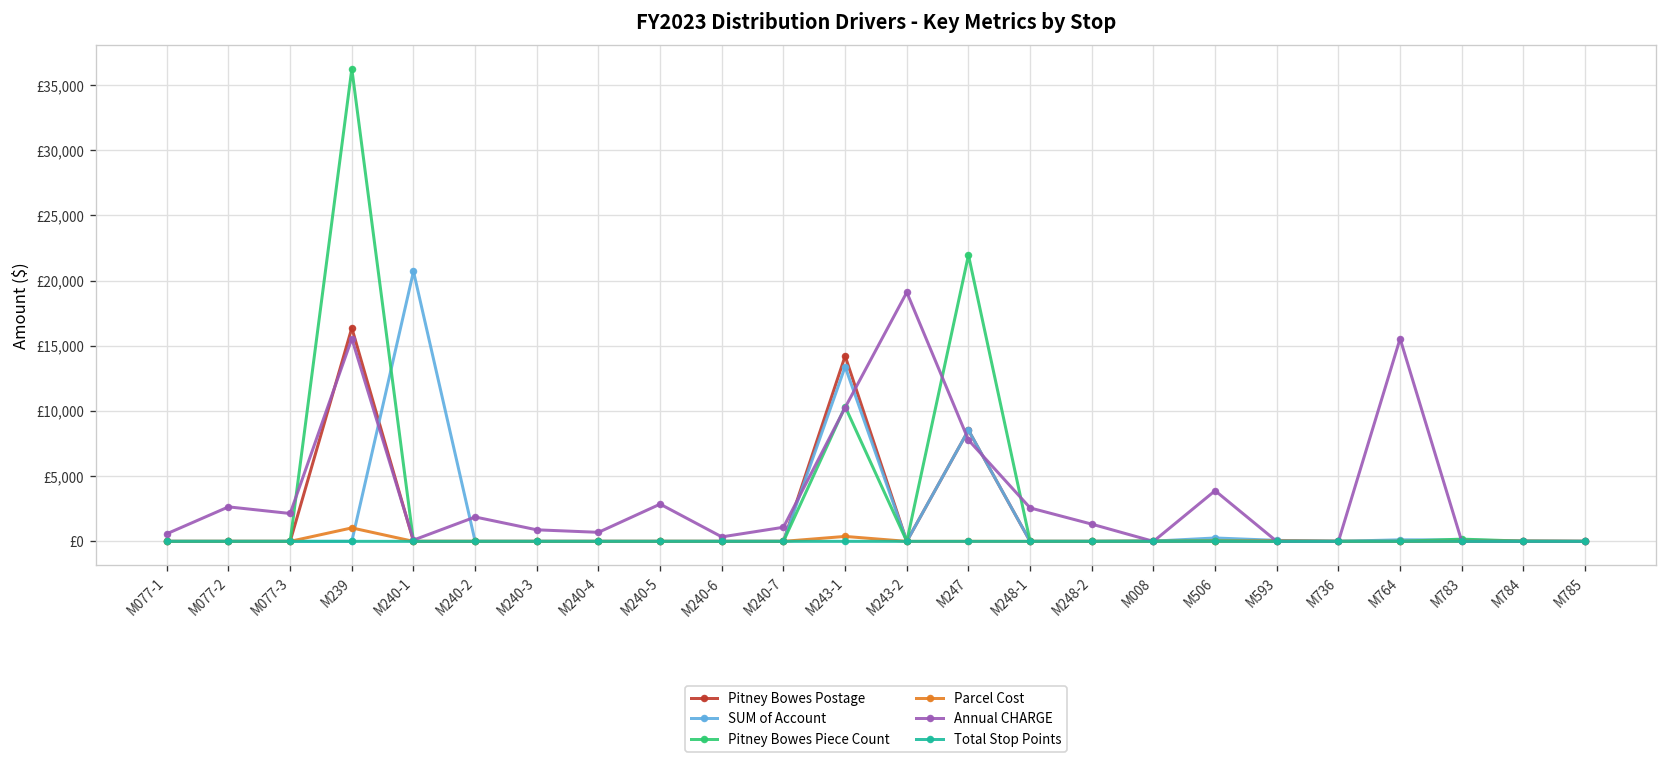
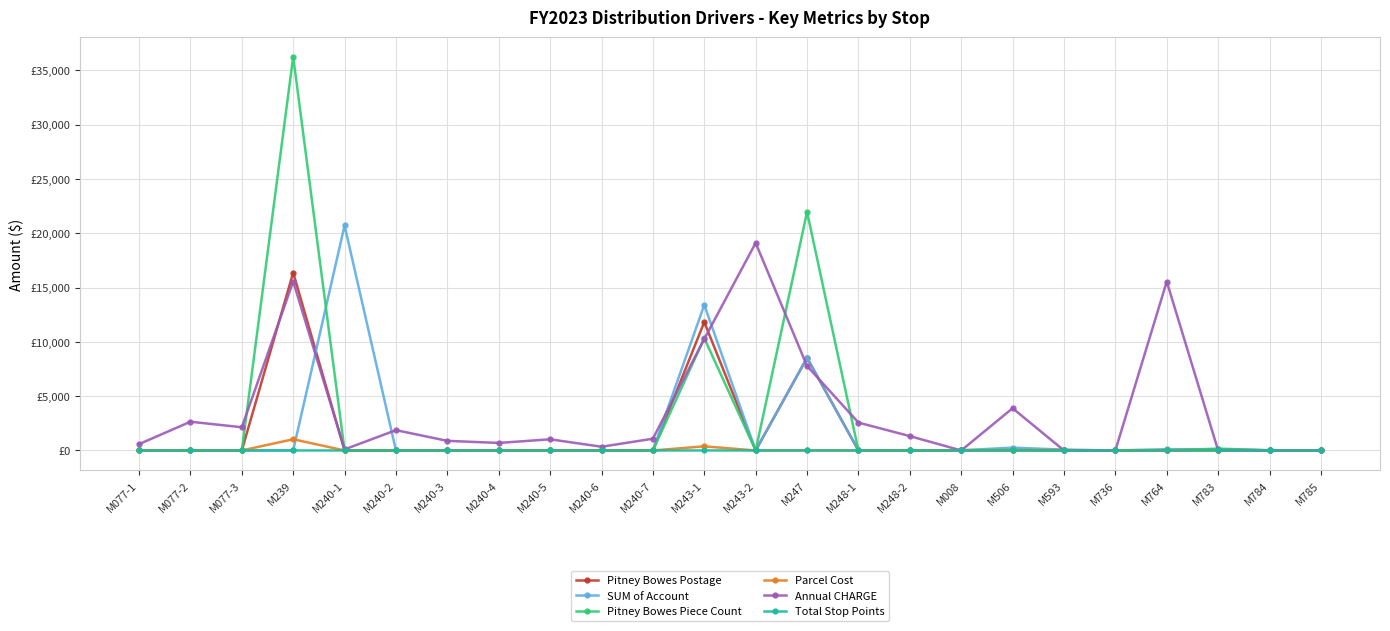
  {
    "Pitney Bowes Postage": {
      "M239": "£16,400",
-     "M243-1": "£14,200"
+     "M243-1": "£11,800"
    },
    "SUM of Account": {
      "M240-1": "£20,700",
      "M243-1": "£13,400"
    },
    "Parcel Cost": {
      "M239": "£1,000",
      "M243-1": "£400"
    },
    "Annual CHARGE": {
      "M077-1": "£600",
      "M077-2": "£2,600",
      "M077-3": "£2,100",
      "M239": "£15,600",
      "M240-2": "£1,900",
      "M240-3": "£900",
      "M240-4": "£700",
-     "M240-5": "£2,900",
+     "M240-5": "£1,000",
      "M240-6": "£300",
      "M240-7": "£1,100",
      "M243-2": "£19,100",
      "M247": "£7,800",
      "M248-1": "£2,600",
      "M248-2": "£1,300",
      "M506": "£3,900",
      "M764": "£15,600"
    }
  }
